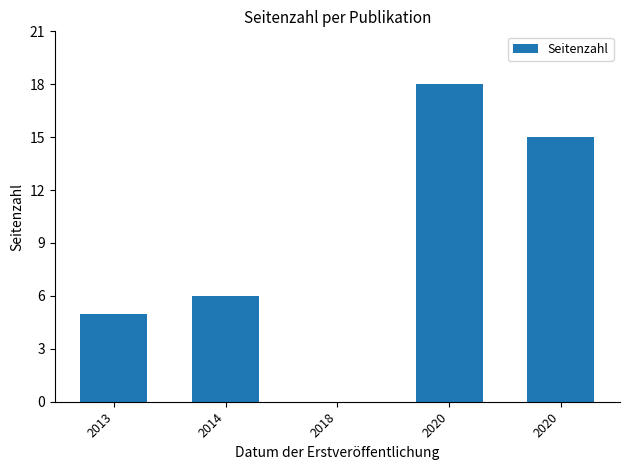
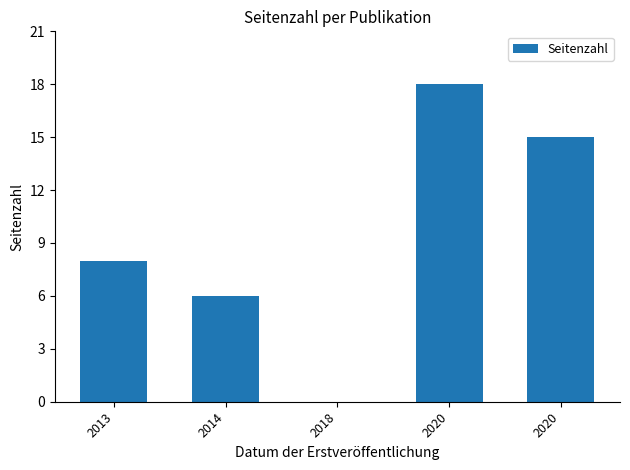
  {
-   "2013": 5,
+   "2013": 8,
    "2014": 6,
    "2018": 0
  }
